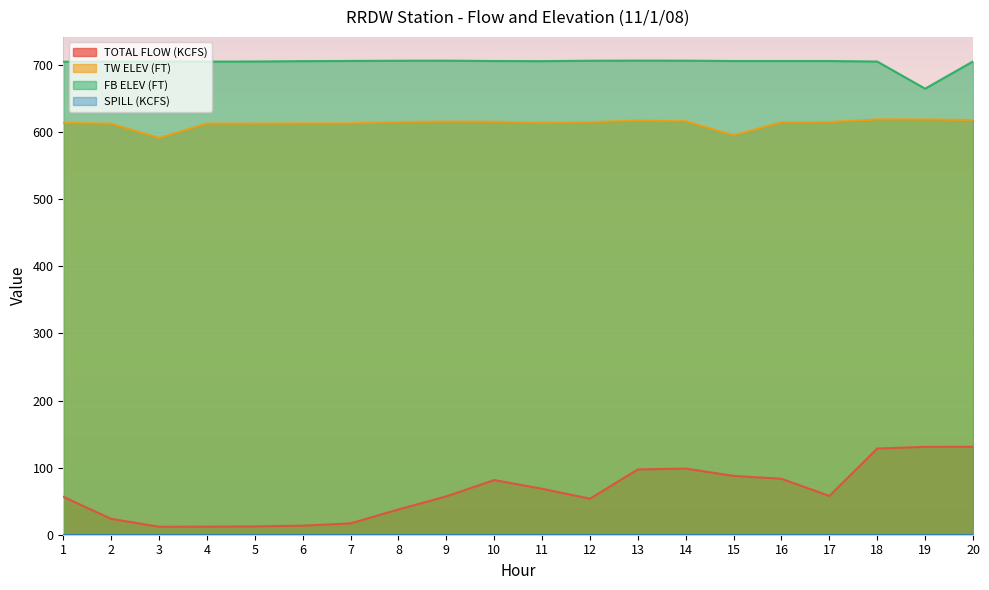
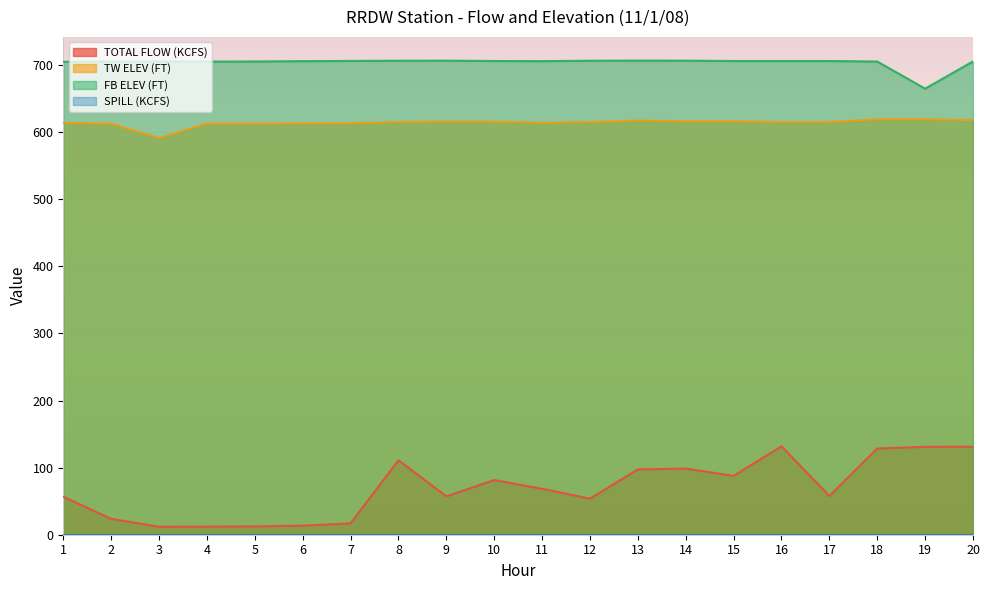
  {
    "TOTAL FLOW (KCFS)": {
      "1": 60,
      "2": 20,
      "3": 10,
      "4": 10,
      "5": 10,
      "6": 10,
      "7": 20,
-     "8": 40,
+     "8": 110,
      "9": 60,
      "10": 80,
      "11": 70,
      "12": 50,
      "13": 100,
      "14": 100,
      "15": 90,
-     "16": 80,
+     "16": 130,
      "17": 60,
      "18": 130,
      "19": 130,
      "20": 130
    },
    "TW ELEV (FT)": {
      "1": 610,
      "2": 610,
      "3": 590,
      "4": 610,
      "5": 610,
      "6": 610,
      "7": 610,
      "8": 620,
      "9": 620,
      "10": 620,
      "11": 610,
      "12": 610,
      "13": 620,
      "14": 620,
-     "15": 600,
+     "15": 620,
      "16": 610,
      "17": 620,
      "18": 620,
      "19": 620,
      "20": 620
    },
    "FB ELEV (FT)": {
      "1": 700,
      "5": 710,
      "6": 710,
      "7": 710,
      "8": 710,
      "9": 710,
      "10": 710,
      "11": 710,
      "12": 710,
      "13": 710,
      "14": 710,
      "15": 710,
      "16": 710,
      "17": 710,
      "18": 710,
      "19": 660,
      "20": 710
    },
    "SPILL (KCFS)": {
      "1": 0,
      "2": 0,
      "3": 0,
      "4": 0,
      "5": 0,
      "6": 0,
      "7": 0,
      "8": 0,
      "9": 0,
      "10": 0,
      "11": 0,
      "12": 0,
      "13": 0,
      "14": 0,
      "15": 0,
      "16": 0,
      "17": 0,
      "18": 0,
      "19": 0,
      "20": 0
    }
  }
